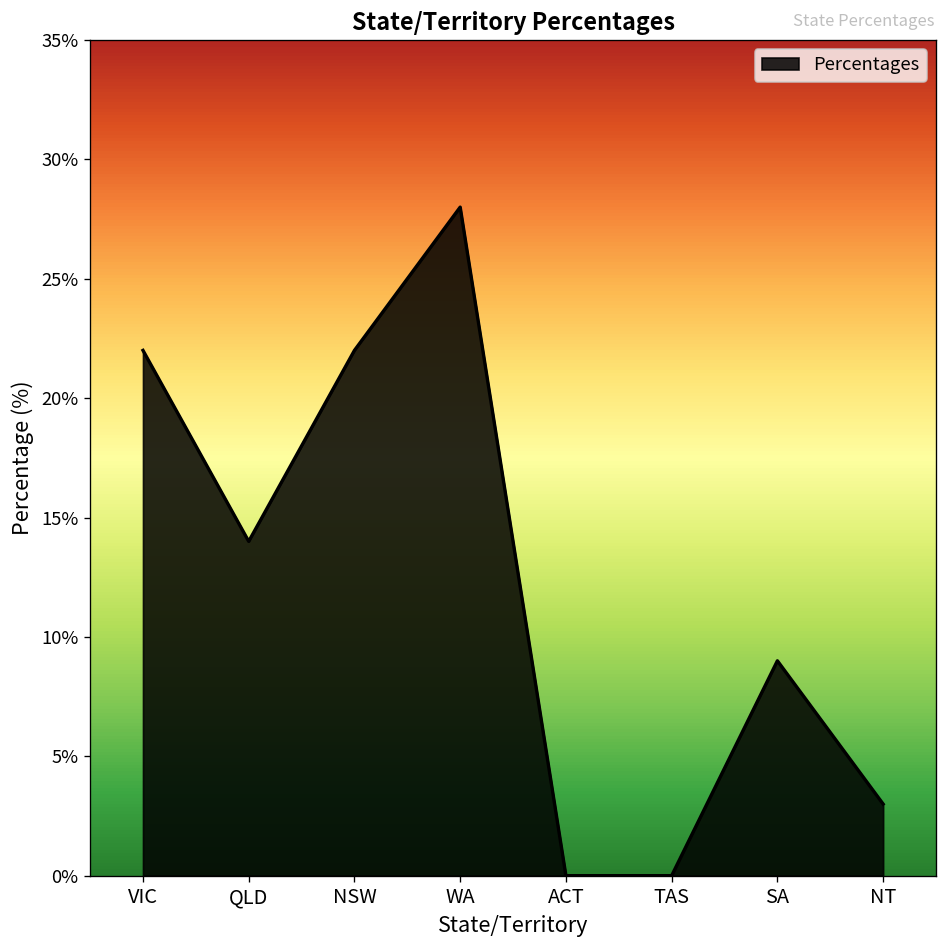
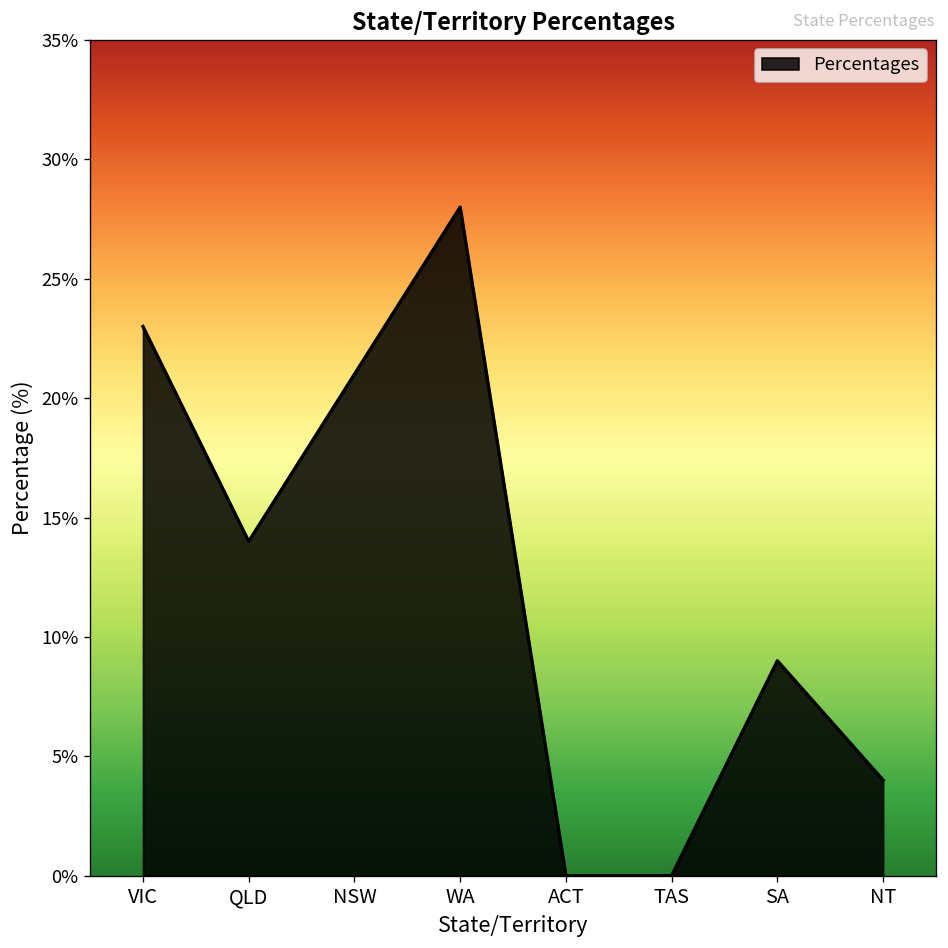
  {
-   "VIC": "22%",
+   "VIC": "23%",
    "QLD": "14%",
-   "NSW": "22%",
+   "NSW": "21%",
    "WA": "28%",
    "ACT": "0%",
    "TAS": "0%",
    "SA": "9%",
-   "NT": "3%"
+   "NT": "4%"
  }
